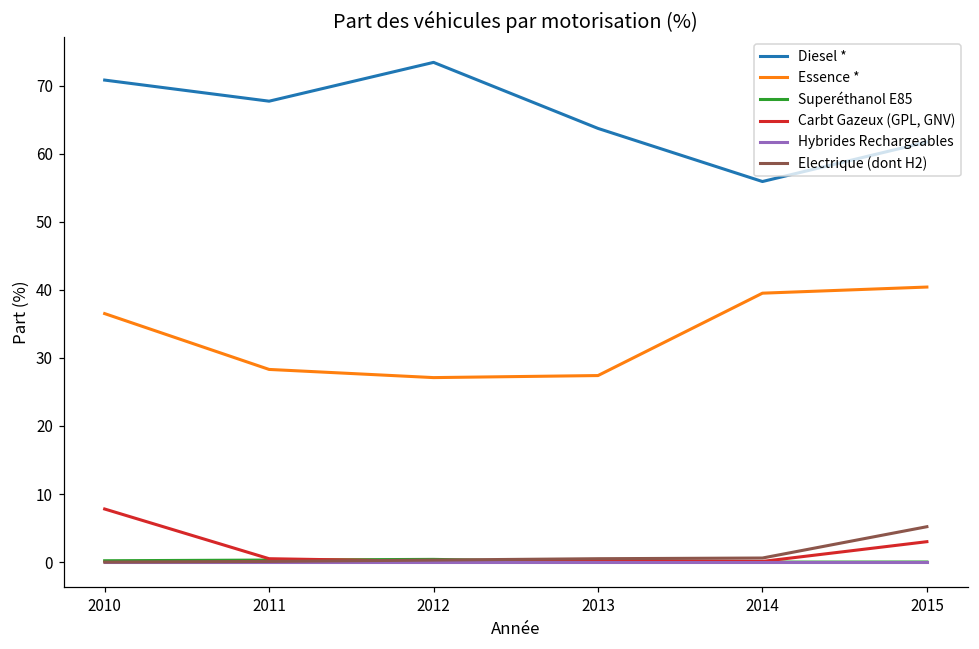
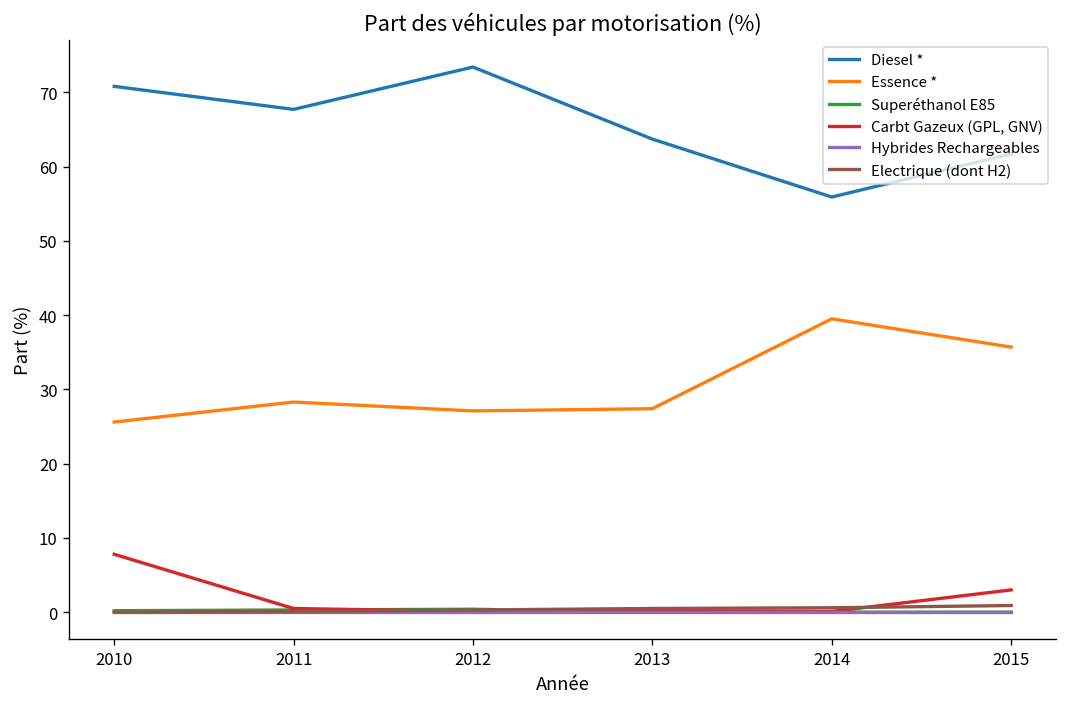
  {
    "Diesel *": {
      "2010": 71,
      "2011": 68,
      "2012": 73,
      "2013": 64,
      "2014": 56
    },
    "Essence *": {
-     "2010": 37,
+     "2010": 26,
      "2011": 28,
      "2012": 27,
      "2013": 27,
      "2014": 40,
-     "2015": 40
+     "2015": 36
    },
    "Carbt Gazeux (GPL, GNV)": {
      "2010": 8,
      "2015": 3
    },
    "Electrique (dont H2)": {
      "2014": 1,
-     "2015": 5
+     "2015": 1
    }
  }
